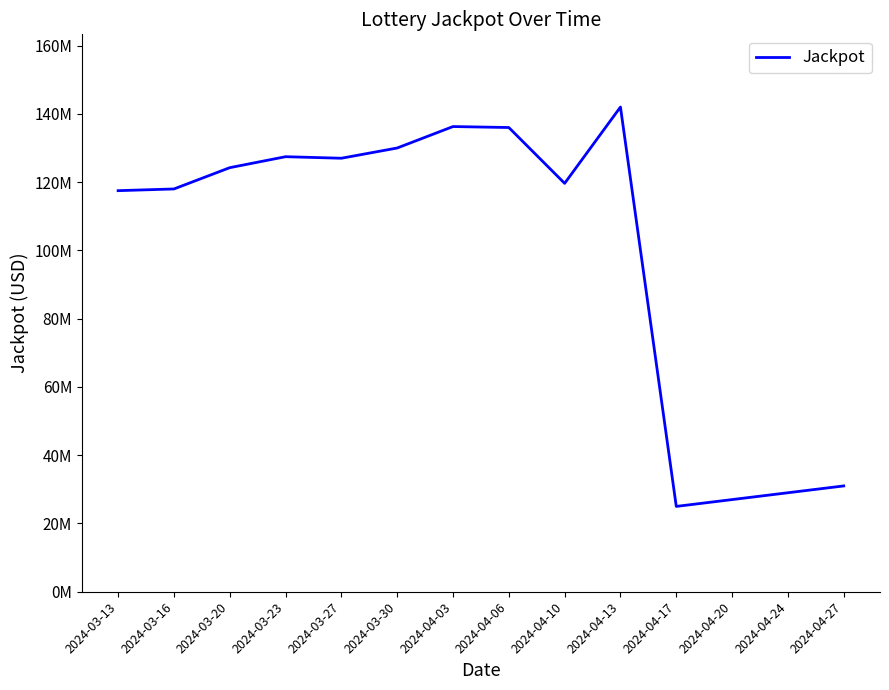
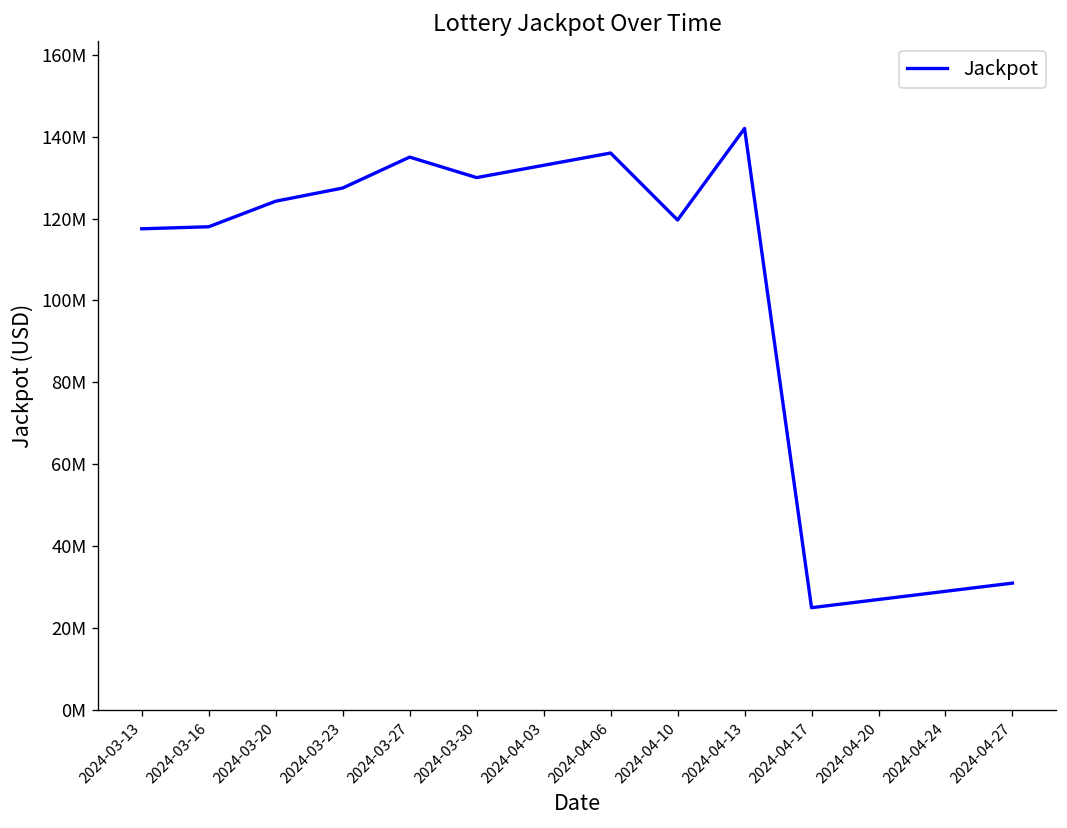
  {
    "2024-03-13": 118000000,
    "2024-03-16": 118000000,
    "2024-03-20": 124000000,
    "2024-03-23": 127000000,
-   "2024-03-27": 127000000,
+   "2024-03-27": 135000000,
    "2024-03-30": 130000000,
-   "2024-04-03": 136000000,
+   "2024-04-03": 133000000,
    "2024-04-06": 136000000,
    "2024-04-10": 120000000,
    "2024-04-13": 142000000,
    "2024-04-17": 25000000,
    "2024-04-20": 27000000,
    "2024-04-24": 29000000,
    "2024-04-27": 31000000
  }
